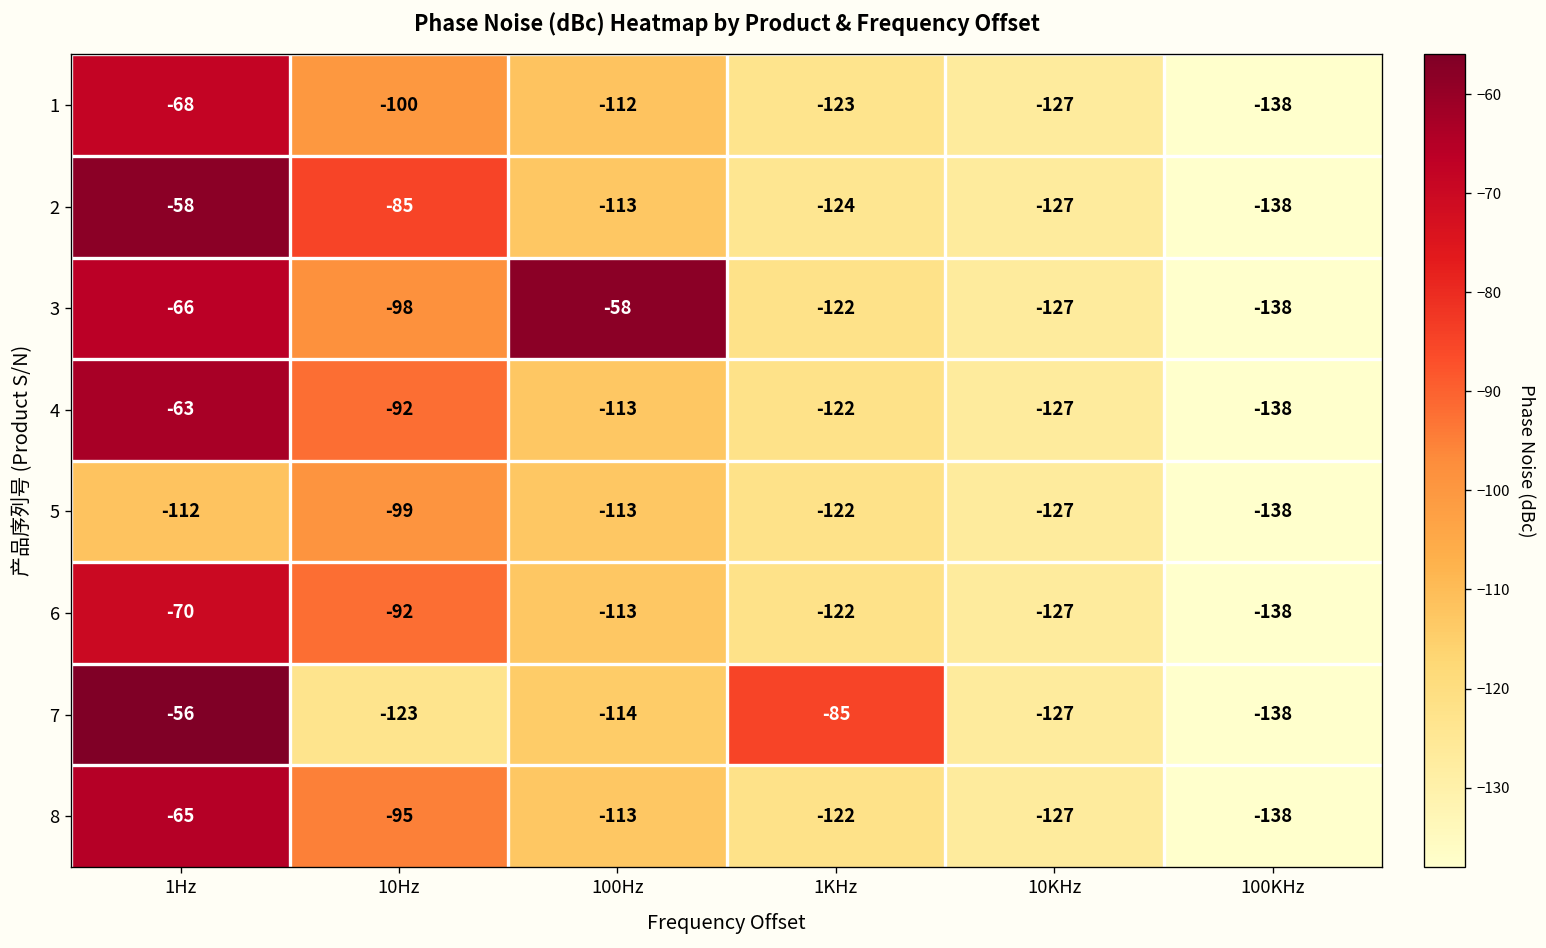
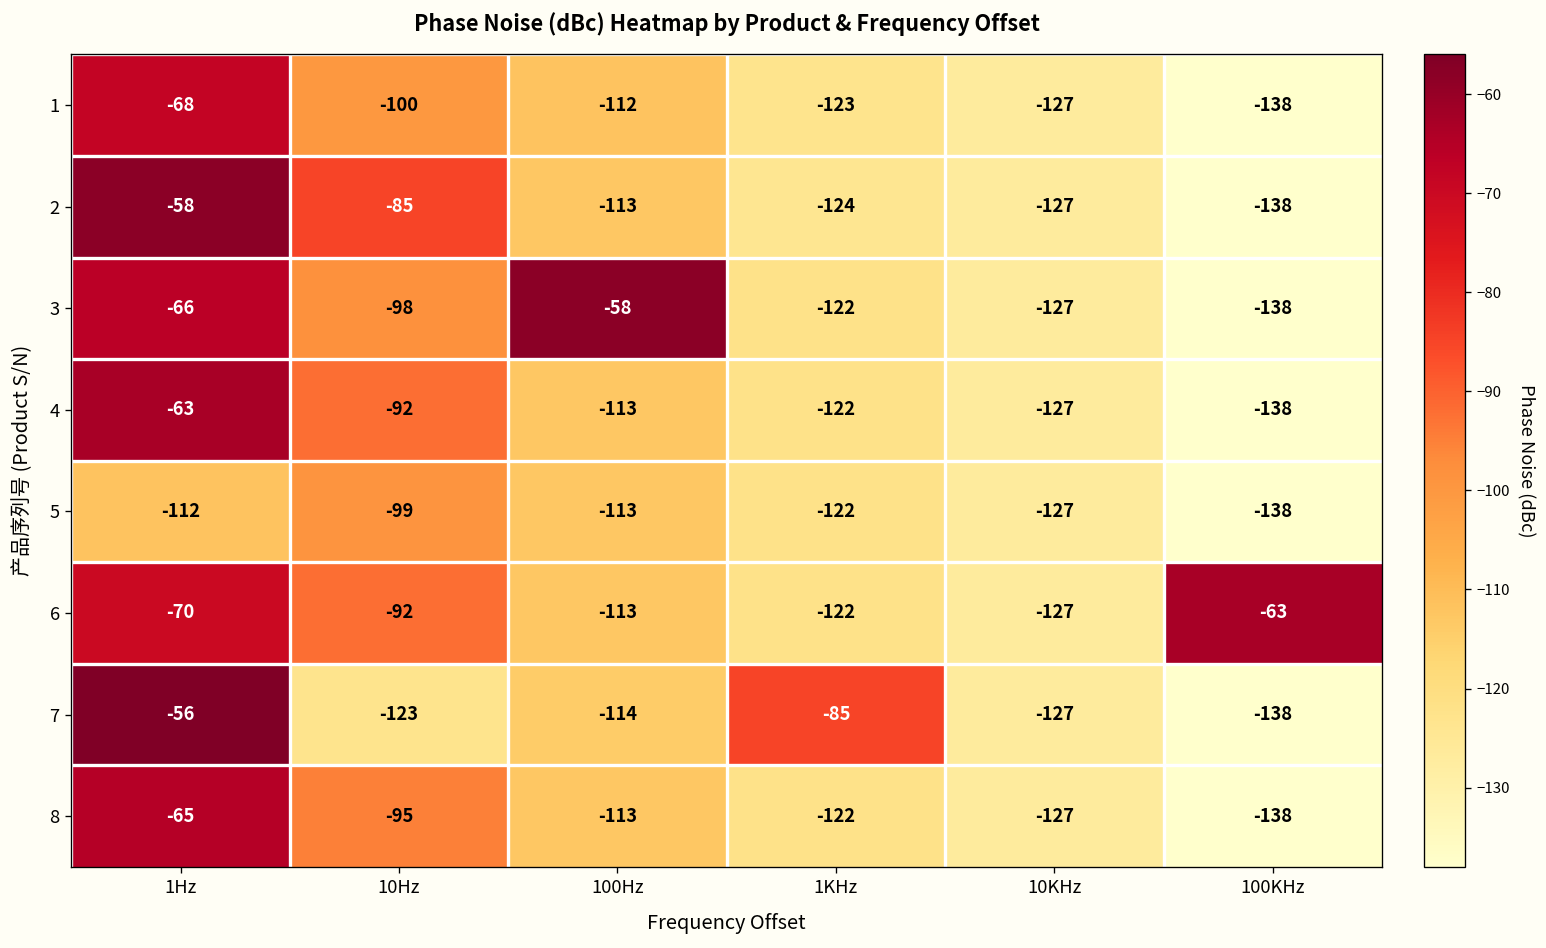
  {
    "1": {
      "1Hz": -68,
      "10Hz": -100,
      "100Hz": -112,
      "1KHz": -123,
      "10KHz": -127,
      "100KHz": -138
    },
    "2": {
      "1Hz": -58,
      "10Hz": -85,
      "100Hz": -113,
      "1KHz": -124,
      "10KHz": -127,
      "100KHz": -138
    },
    "3": {
      "1Hz": -66,
      "10Hz": -98,
      "100Hz": -58,
      "1KHz": -122,
      "10KHz": -127,
      "100KHz": -138
    },
    "4": {
      "1Hz": -63,
      "10Hz": -92,
      "100Hz": -113,
      "1KHz": -122,
      "10KHz": -127,
      "100KHz": -138
    },
    "5": {
      "1Hz": -112,
      "10Hz": -99,
      "100Hz": -113,
      "1KHz": -122,
      "10KHz": -127,
      "100KHz": -138
    },
    "6": {
      "1Hz": -70,
      "10Hz": -92,
      "100Hz": -113,
      "1KHz": -122,
      "10KHz": -127,
-     "100KHz": -138
+     "100KHz": -63
    },
    "7": {
      "1Hz": -56,
      "10Hz": -123,
      "100Hz": -114,
      "1KHz": -85,
      "10KHz": -127,
      "100KHz": -138
    },
    "8": {
      "1Hz": -65,
      "10Hz": -95,
      "100Hz": -113,
      "1KHz": -122,
      "10KHz": -127,
      "100KHz": -138
    }
  }
